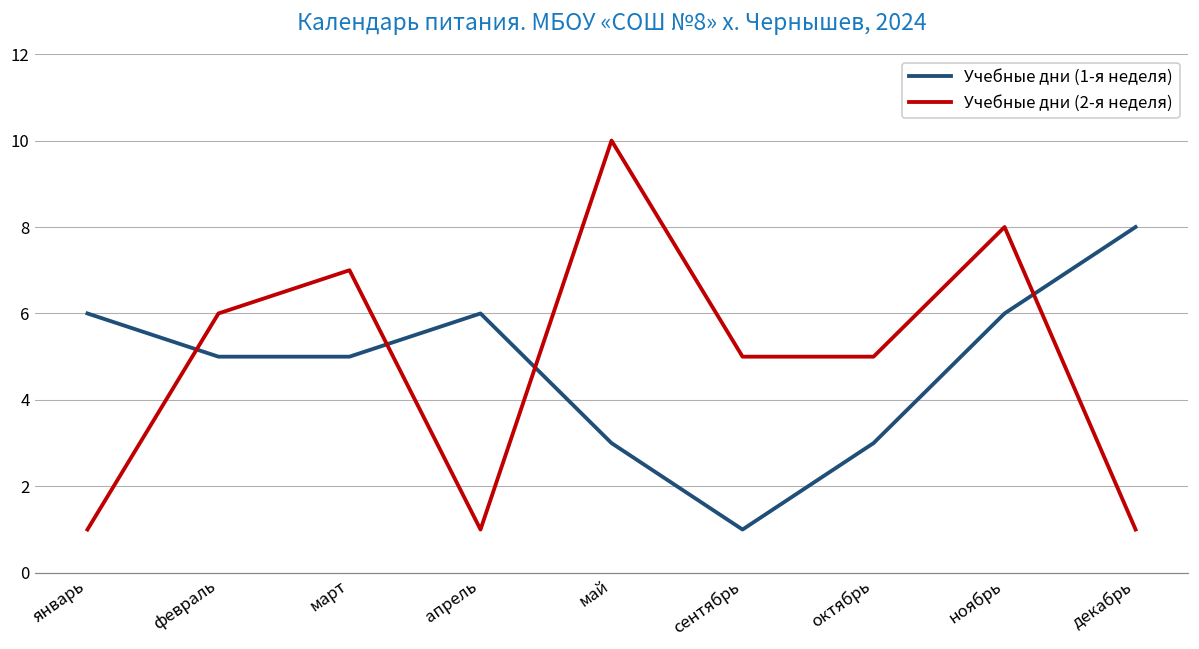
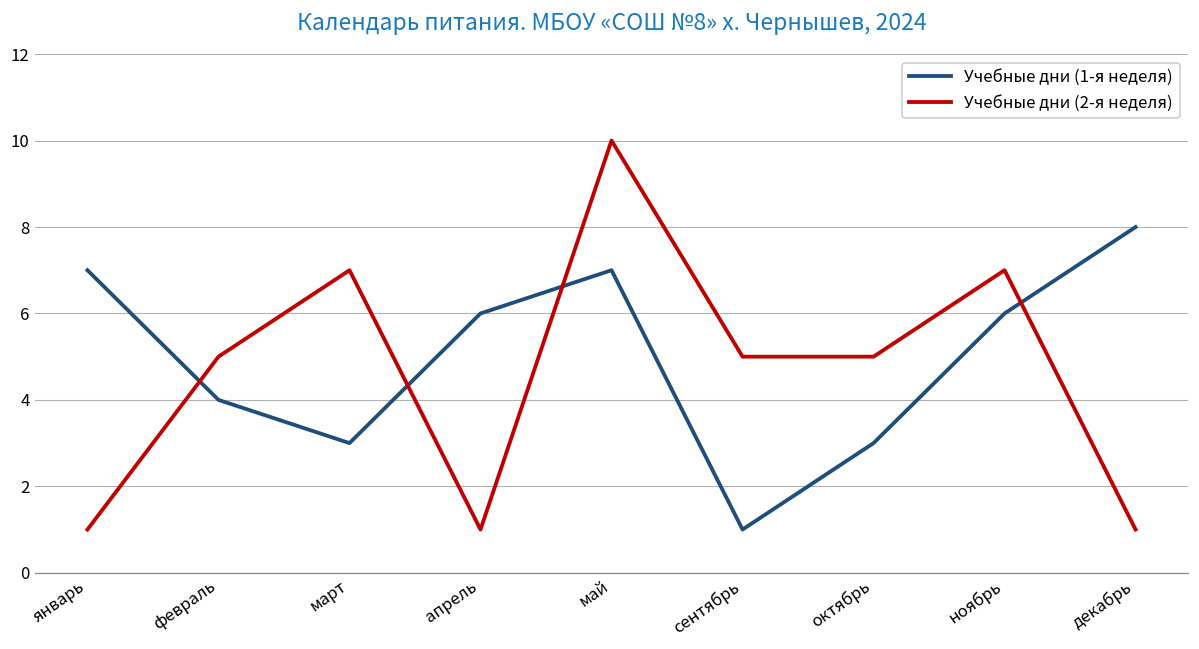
  {
    "Учебные дни (1-я неделя)": {
-     "январь": 6,
-     "февраль": 5,
-     "март": 5,
+     "январь": 7,
+     "февраль": 4,
+     "март": 3,
      "апрель": 6,
-     "май": 3,
+     "май": 7,
      "сентябрь": 1,
      "октябрь": 3,
      "ноябрь": 6,
      "декабрь": 8
    },
    "Учебные дни (2-я неделя)": {
      "январь": 1,
-     "февраль": 6,
+     "февраль": 5,
      "март": 7,
      "апрель": 1,
      "май": 10,
      "сентябрь": 5,
      "октябрь": 5,
-     "ноябрь": 8,
+     "ноябрь": 7,
      "декабрь": 1
    }
  }
